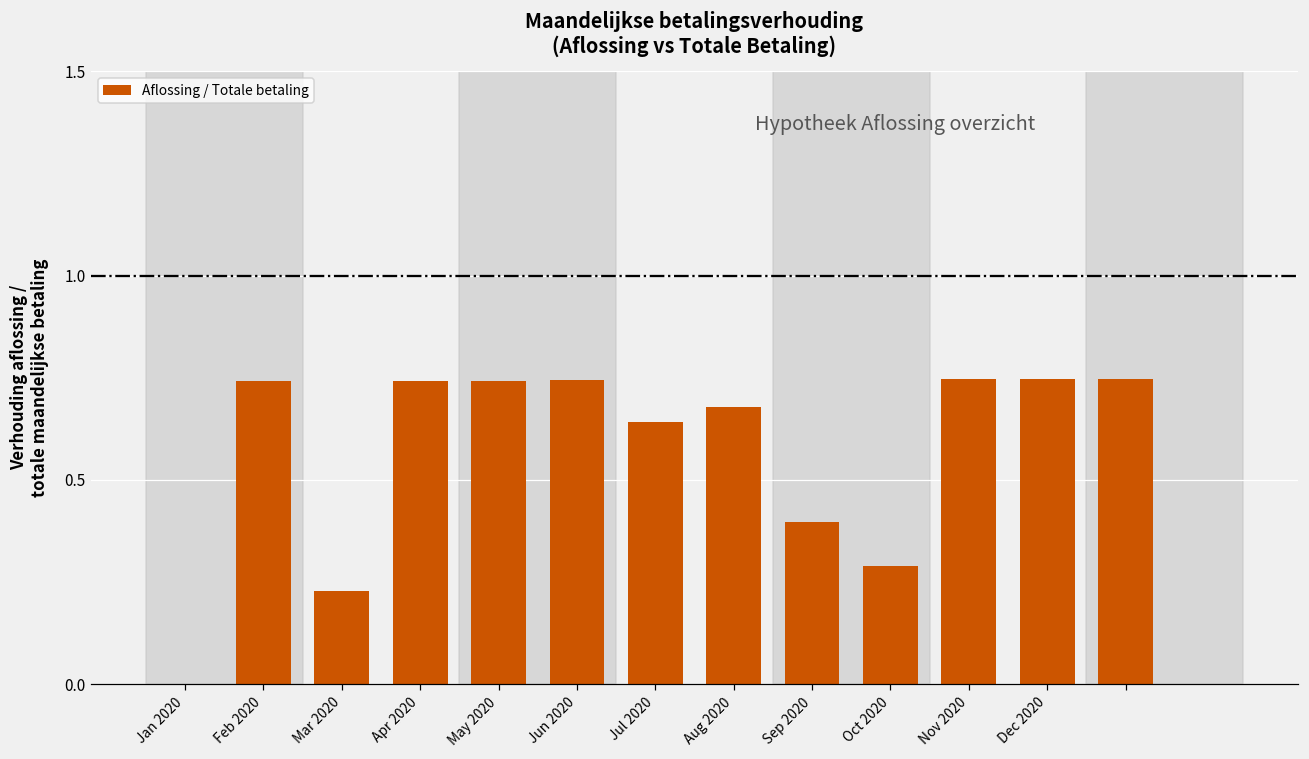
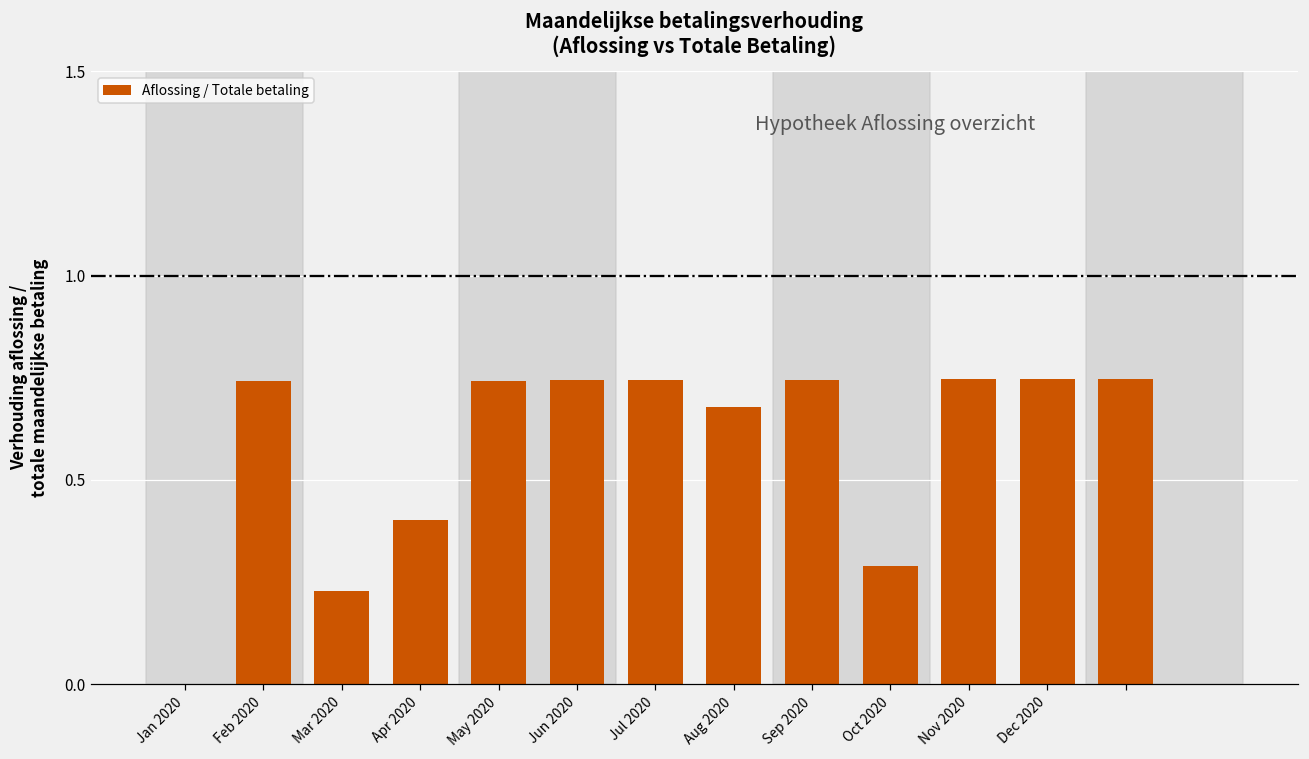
  {
    "Jan 2020": 0.00,
    "Feb 2020": 0.74,
    "Mar 2020": 0.23,
-   "Apr 2020": 0.74,
+   "Apr 2020": 0.40,
    "May 2020": 0.74,
    "Jun 2020": 0.74,
-   "Jul 2020": 0.64,
+   "Jul 2020": 0.74,
    "Aug 2020": 0.68,
-   "Sep 2020": 0.40,
+   "Sep 2020": 0.75,
    "Oct 2020": 0.29,
    "Nov 2020": 0.75,
    "Dec 2020": 0.75
  }
